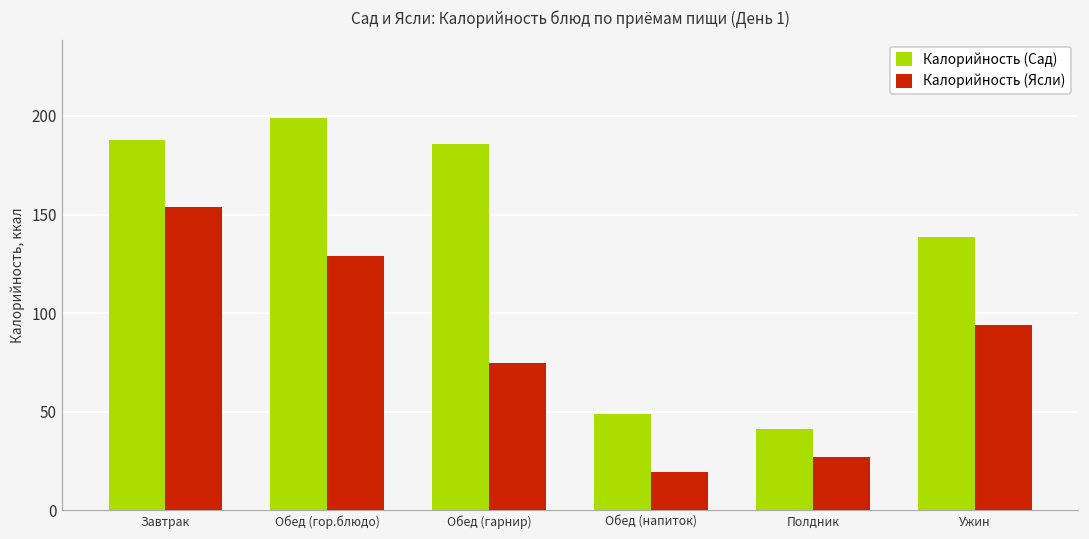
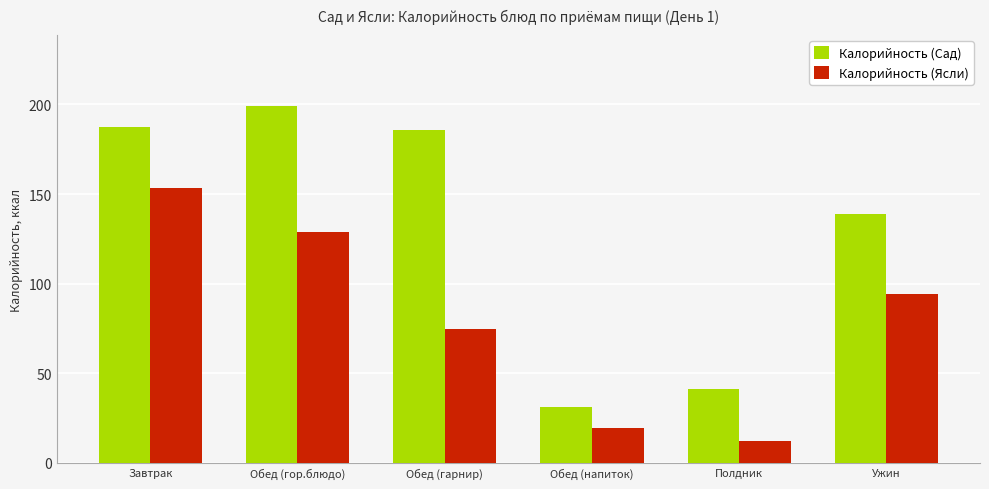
  {
    "Калорийность (Сад)": {
      "Завтрак": 188,
      "Обед (гор.блюдо)": 199,
      "Обед (гарнир)": 186,
-     "Обед (напиток)": 49,
+     "Обед (напиток)": 31,
      "Полдник": 41,
      "Ужин": 139
    },
    "Калорийность (Ясли)": {
      "Завтрак": 154,
      "Обед (гор.блюдо)": 129,
      "Обед (гарнир)": 75,
      "Обед (напиток)": 19,
-     "Полдник": 27,
+     "Полдник": 12,
      "Ужин": 94
    }
  }
